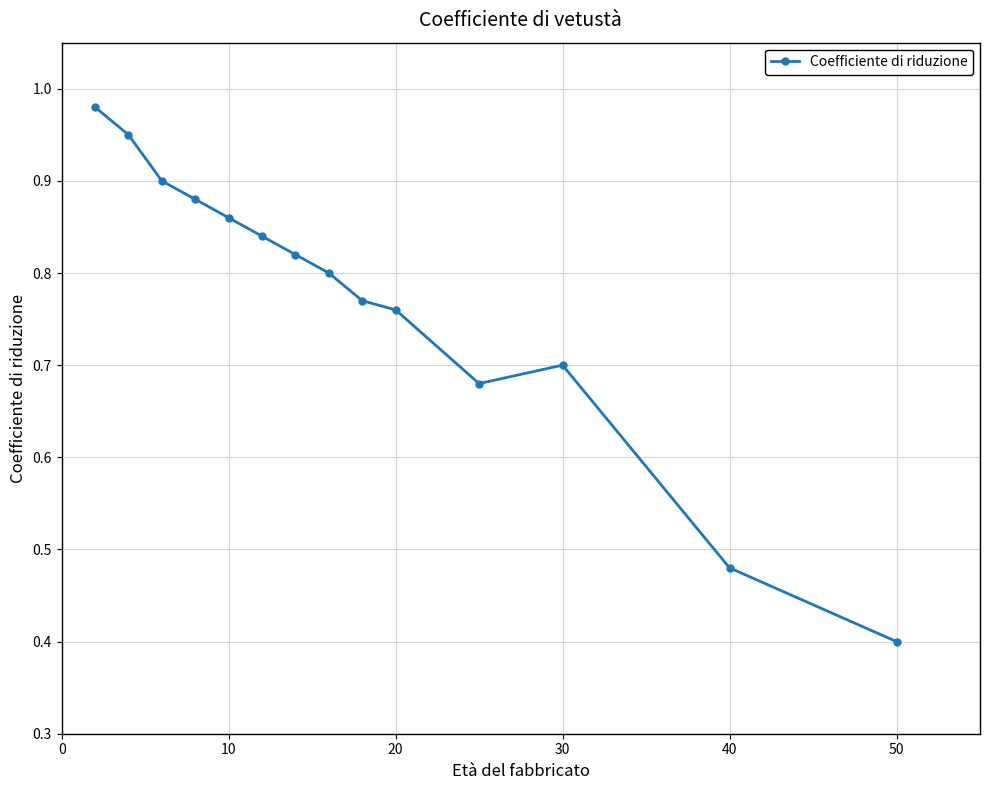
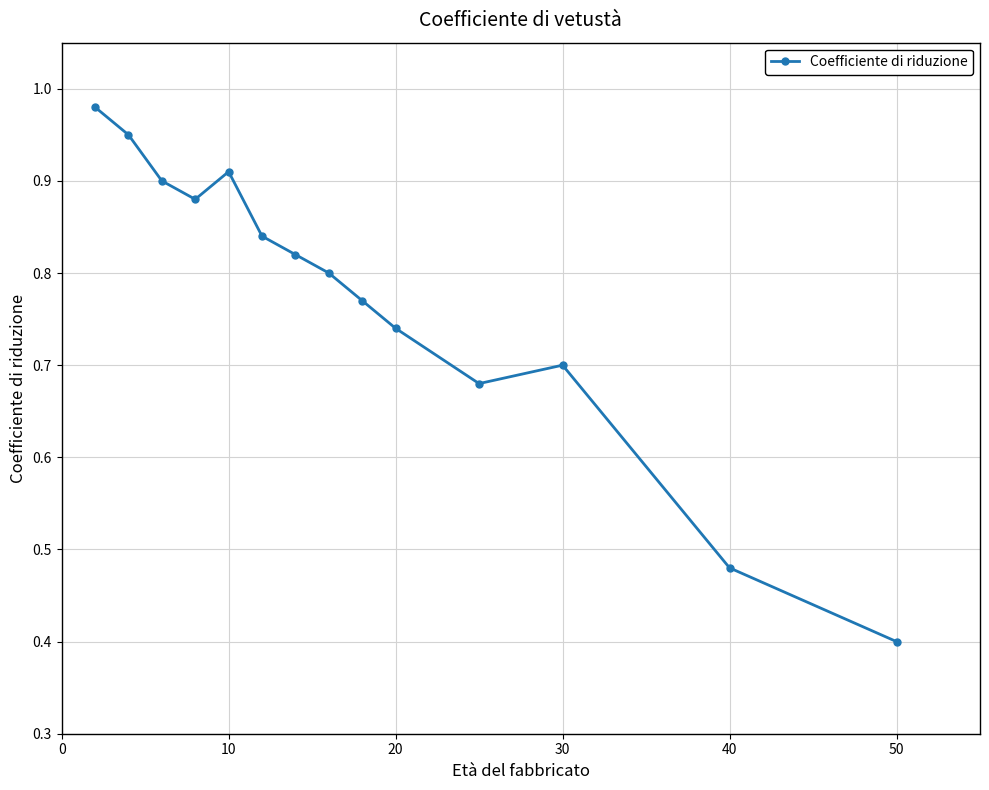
  {
-   "10": 0.86,
-   "20": 0.76,
+   "10": 0.91,
+   "20": 0.74,
    "30": 0.70,
    "40": 0.48,
    "50": 0.40
  }
